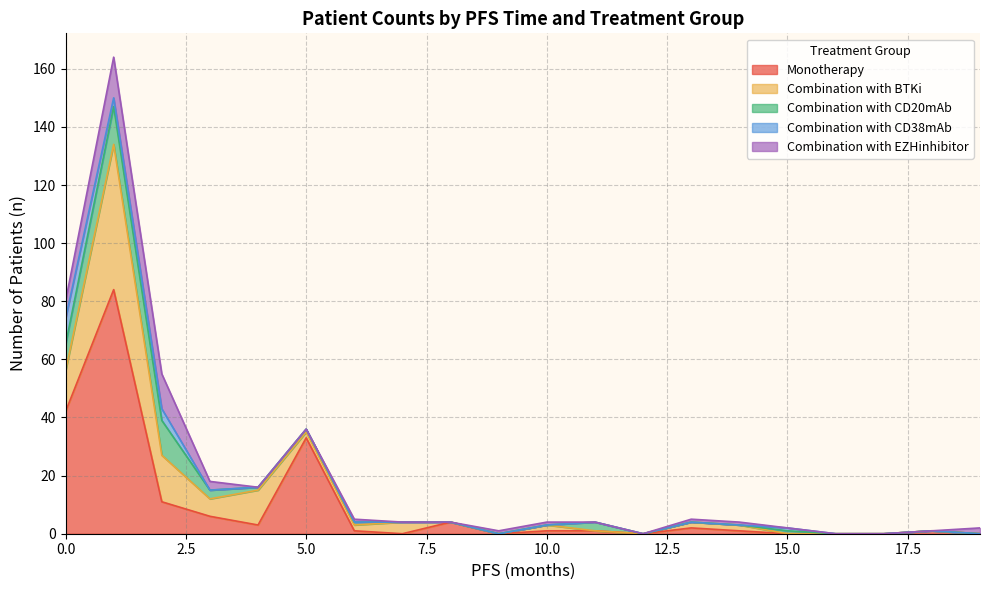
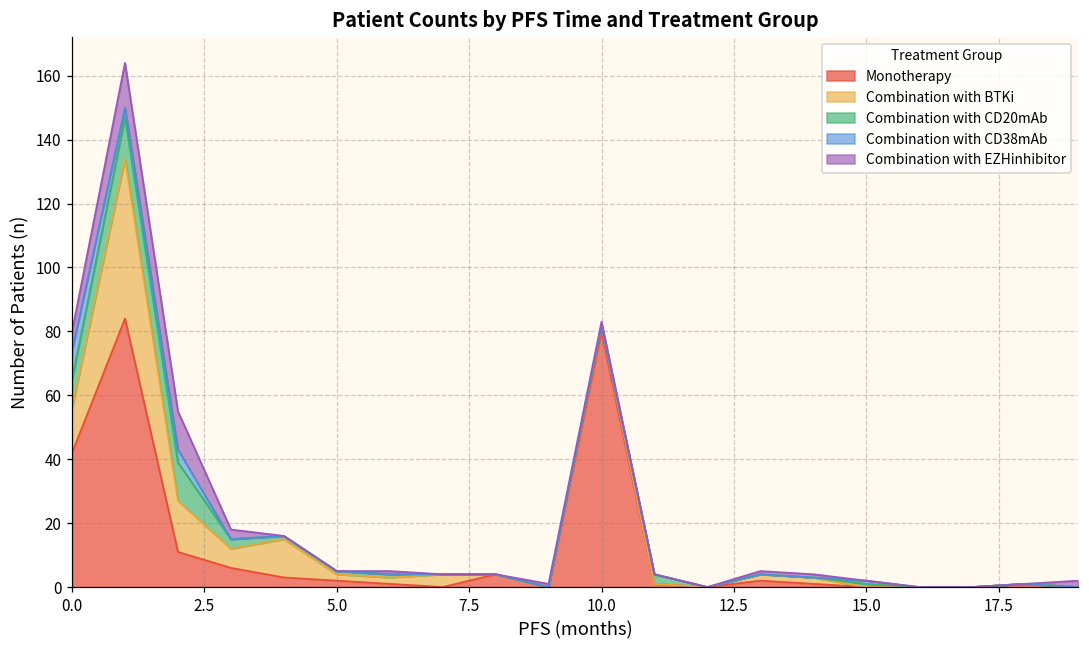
  {
    "Monotherapy": {
      "0.0": 42,
-     "5.0": 33,
-     "10.0": 1
+     "5.0": 2,
+     "10.0": 80
    },
    "Combination with BTKi": {
      "0.0": 14,
      "5.0": 2
    },
    "Combination with CD20mAb": {
      "0.0": 9,
      "15.0": 1
    },
    "Combination with CD38mAb": {
      "0.0": 9
    },
    "Combination with EZHinhibitor": {
      "0.0": 6,
      "10.0": 1
    }
  }
